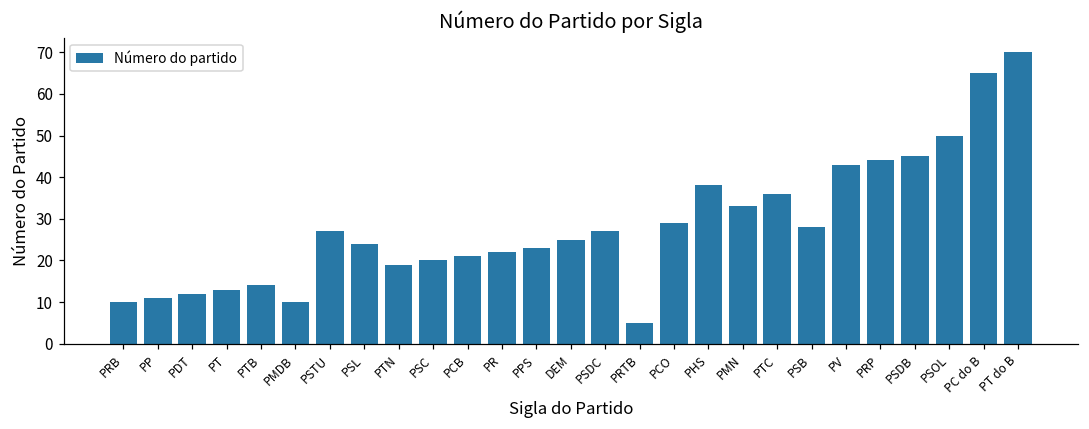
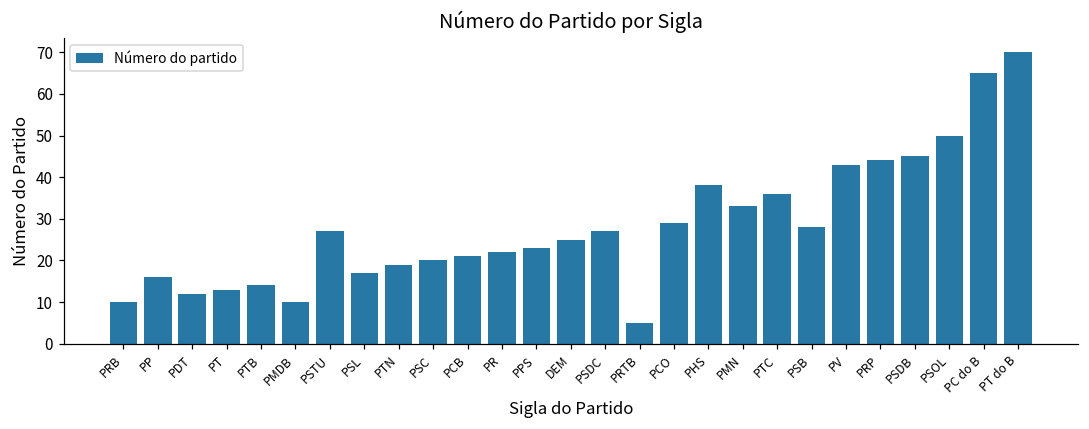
  {
    "PRB": 10,
-   "PP": 11,
+   "PP": 16,
    "PDT": 12,
    "PT": 13,
    "PTB": 14,
    "PMDB": 10,
    "PSTU": 27,
-   "PSL": 24,
+   "PSL": 17,
    "PTN": 19,
    "PSC": 20,
    "PCB": 21,
    "PR": 22,
    "PPS": 23,
    "DEM": 25,
    "PSDC": 27,
    "PRTB": 5,
    "PCO": 29,
    "PHS": 38,
    "PMN": 33,
    "PTC": 36,
    "PSB": 28,
    "PV": 43,
    "PRP": 44,
    "PSDB": 45,
    "PSOL": 50,
    "PC do B": 65,
    "PT do B": 70
  }
